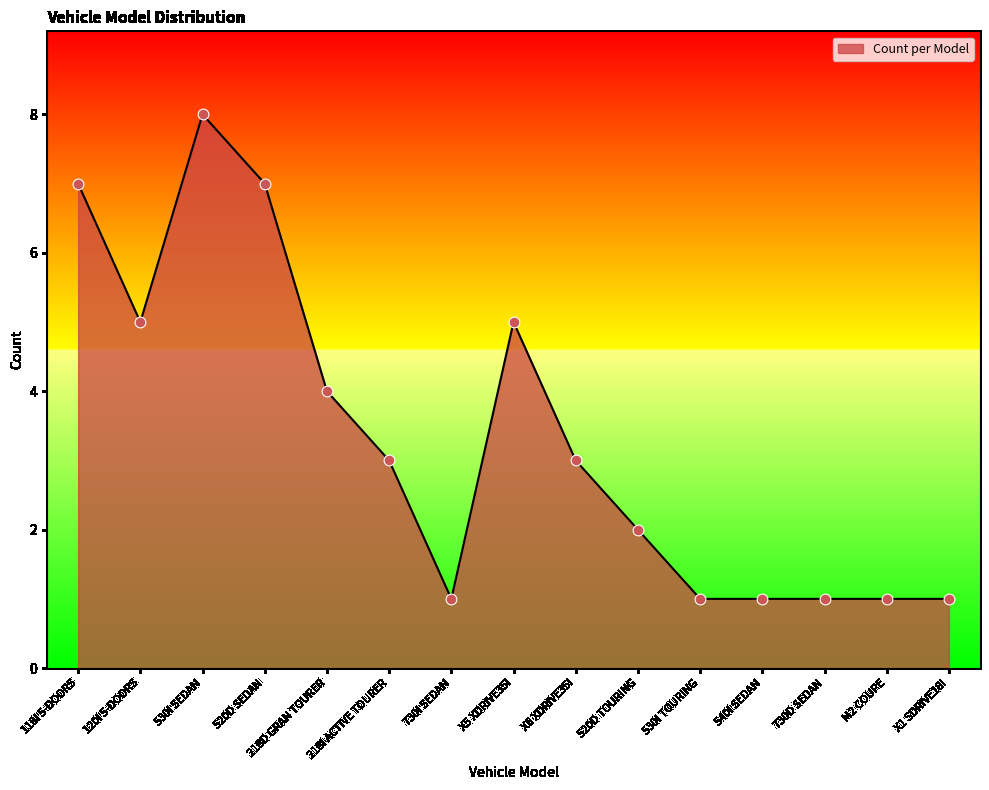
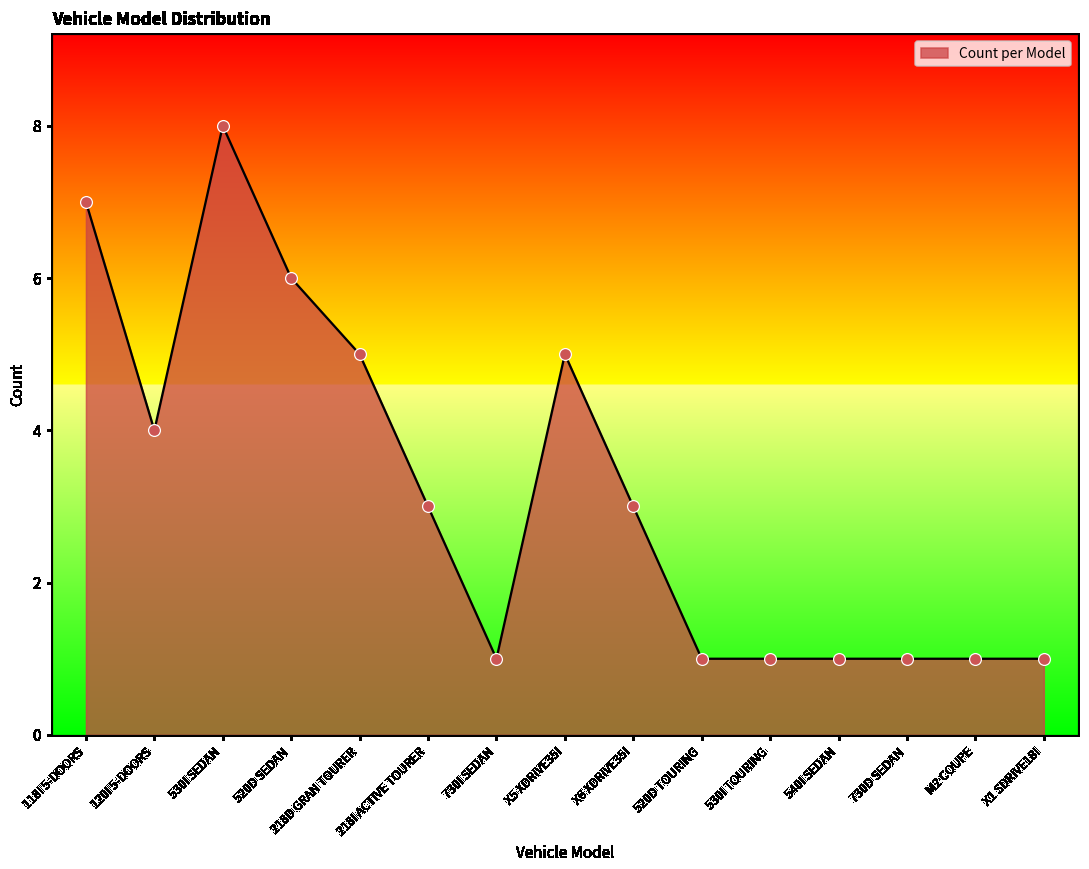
  {
    "118I 5-DOORS": 7,
-   "120I 5-DOORS": 5,
+   "120I 5-DOORS": 4,
    "530I SEDAN": 8,
-   "520D SEDAN": 7,
-   "218D GRAN TOURER": 4,
+   "520D SEDAN": 6,
+   "218D GRAN TOURER": 5,
    "218I ACTIVE TOURER": 3,
    "730I SEDAN": 1,
    "X5 XDRIVE35I": 5,
    "X6 XDRIVE35I": 3,
-   "520D TOURING": 2,
+   "520D TOURING": 1,
    "530I TOURING": 1,
    "540I SEDAN": 1,
    "730D SEDAN": 1,
    "M2 COUPE": 1,
    "X1 SDRIVE18I": 1
  }
